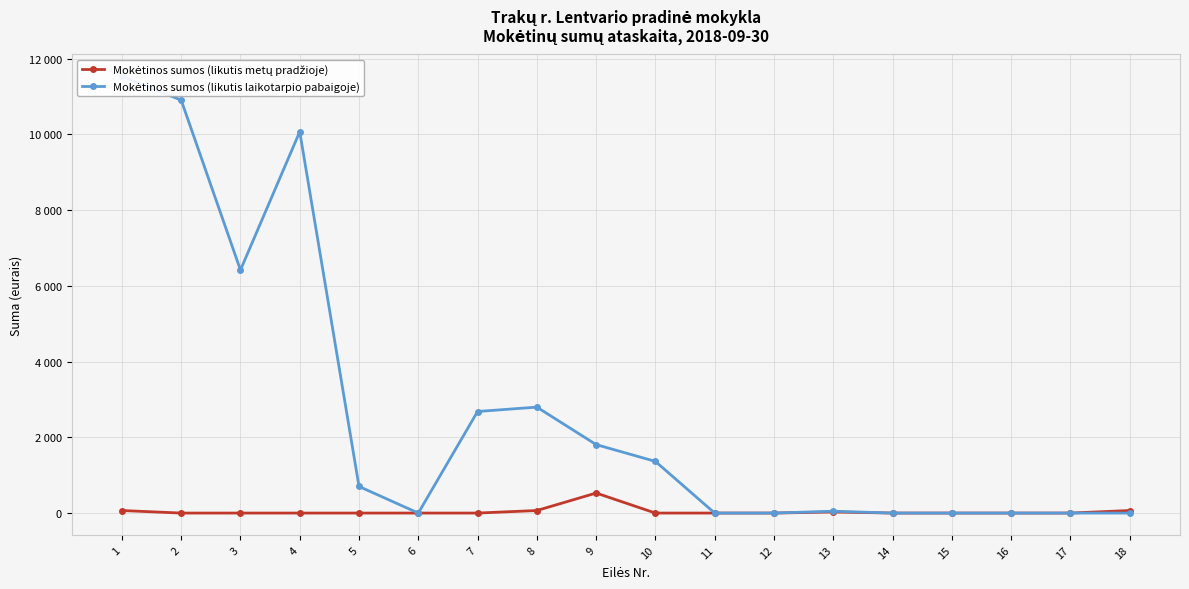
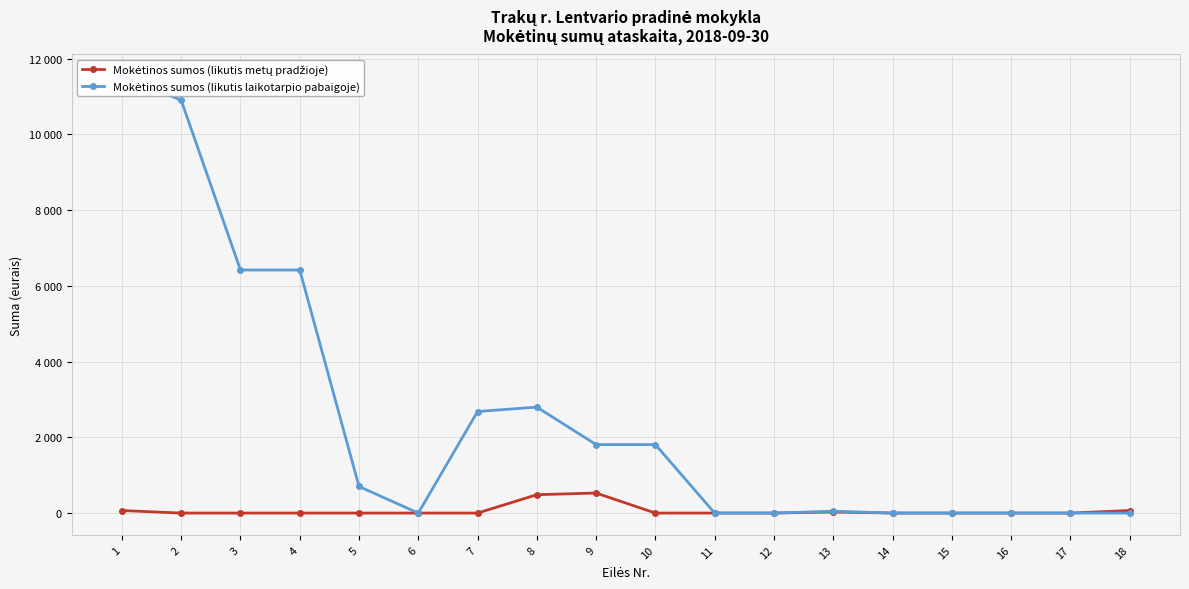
  {
    "Mokėtinos sumos (likutis metų pradžioje)": {
      "1": 100,
      "2": 0,
      "3": 0,
      "4": 0,
      "5": 0,
      "7": 0,
-     "8": 100,
+     "8": 500,
      "9": 500,
      "10": 0,
      "18": 100
    },
    "Mokėtinos sumos (likutis laikotarpio pabaigoje)": {
      "2": 10900,
      "3": 6400,
-     "4": 10100,
+     "4": 6400,
      "5": 700,
      "7": 2700,
      "8": 2800,
      "9": 1800,
-     "10": 1400,
+     "10": 1800,
      "18": 0
    }
  }
